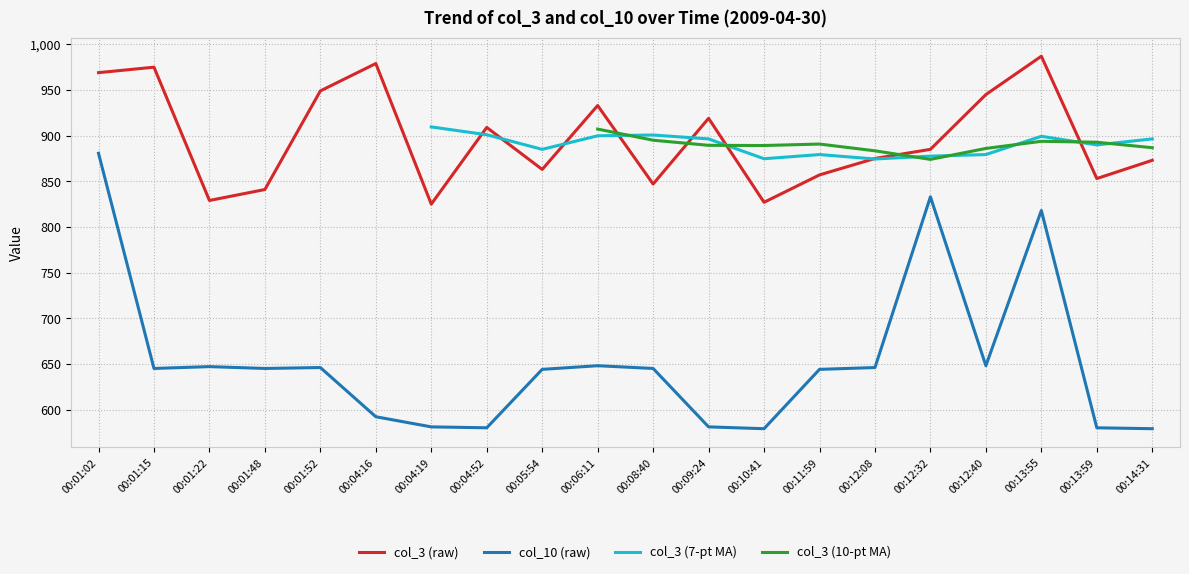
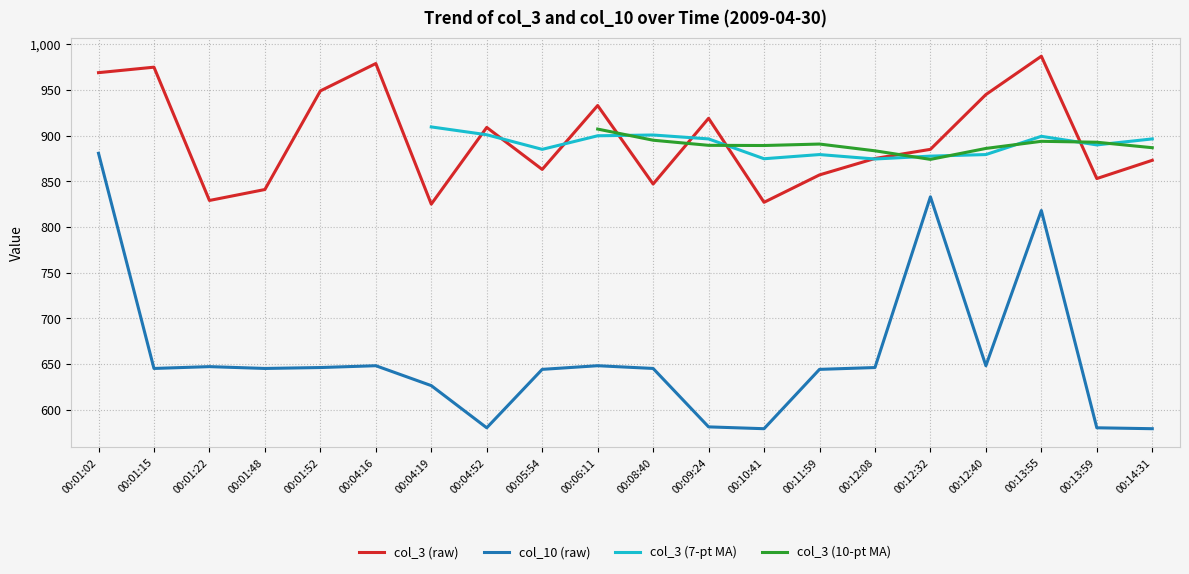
  {
    "col_3 (raw)": {
      "00:01:02": 970,
      "00:01:15": 980,
      "00:01:22": 830,
      "00:01:48": 840,
      "00:01:52": 950,
      "00:04:16": 980,
      "00:04:19": 830,
      "00:04:52": 910,
      "00:05:54": 860,
      "00:06:11": 930,
      "00:08:40": 850,
      "00:09:24": 920,
      "00:10:41": 830,
      "00:11:59": 860,
      "00:12:32": 890,
      "00:12:40": 950,
      "00:13:55": 990,
      "00:13:59": 850,
      "00:14:31": 870
    },
    "col_10 (raw)": {
      "00:01:02": 880,
      "00:01:15": 650,
      "00:01:22": 650,
      "00:01:48": 650,
      "00:01:52": 650,
-     "00:04:16": 590,
-     "00:04:19": 580,
+     "00:04:16": 650,
+     "00:04:19": 630,
      "00:04:52": 580,
      "00:05:54": 640,
      "00:06:11": 650,
      "00:08:40": 650,
      "00:09:24": 580,
      "00:10:41": 580,
      "00:11:59": 640,
      "00:12:08": 650,
      "00:12:32": 830,
      "00:12:40": 650,
      "00:13:55": 820,
      "00:13:59": 580,
      "00:14:31": 580
    },
    "col_3 (7-pt MA)": {
      "00:04:19": 910,
      "00:04:52": 900,
      "00:05:54": 890,
      "00:06:11": 900,
      "00:08:40": 900,
      "00:09:24": 900,
      "00:10:41": 870,
      "00:11:59": 880,
      "00:12:32": 880,
      "00:12:40": 880,
      "00:13:55": 900,
      "00:13:59": 890,
      "00:14:31": 900
    },
    "col_3 (10-pt MA)": {
      "00:06:11": 910,
      "00:08:40": 900,
      "00:09:24": 890,
      "00:10:41": 890,
      "00:11:59": 890,
      "00:12:08": 880,
      "00:12:32": 870,
      "00:12:40": 890,
      "00:13:55": 890,
      "00:13:59": 890,
      "00:14:31": 890
    }
  }
